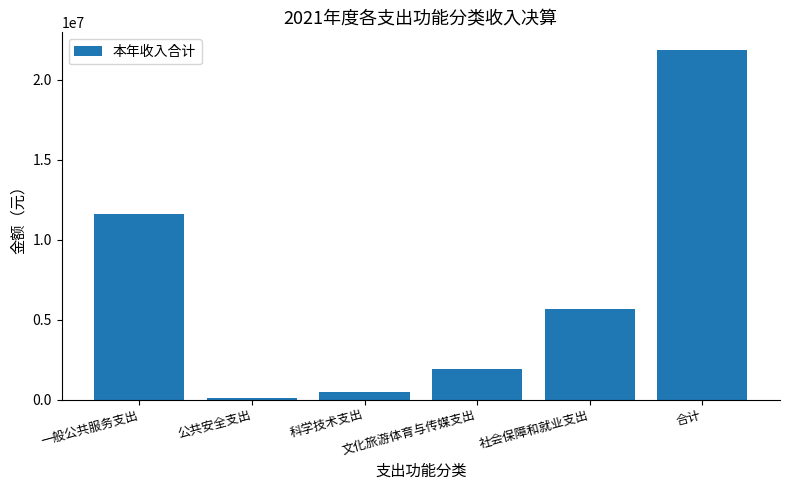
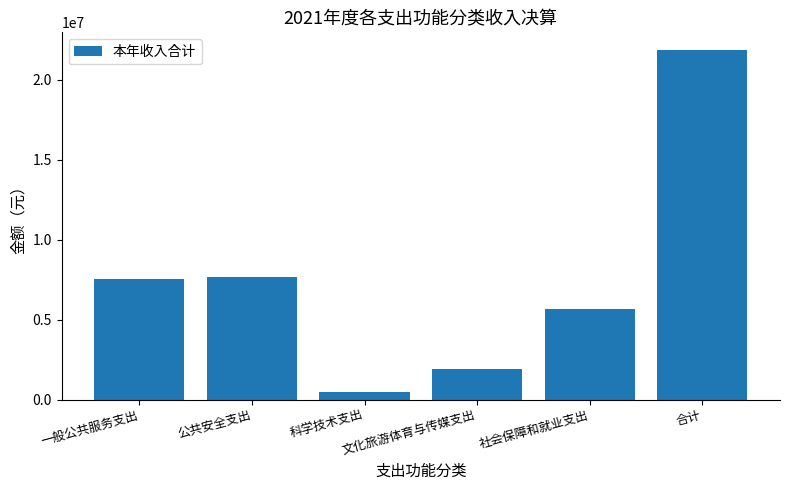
  {
-   "一般公共服务支出": 11600000,
-   "公共安全支出": 100000,
+   "一般公共服务支出": 7500000,
+   "公共安全支出": 7700000,
    "科学技术支出": 400000,
    "文化旅游体育与传媒支出": 1900000,
    "社会保障和就业支出": 5700000,
    "合计": 21900000
  }
